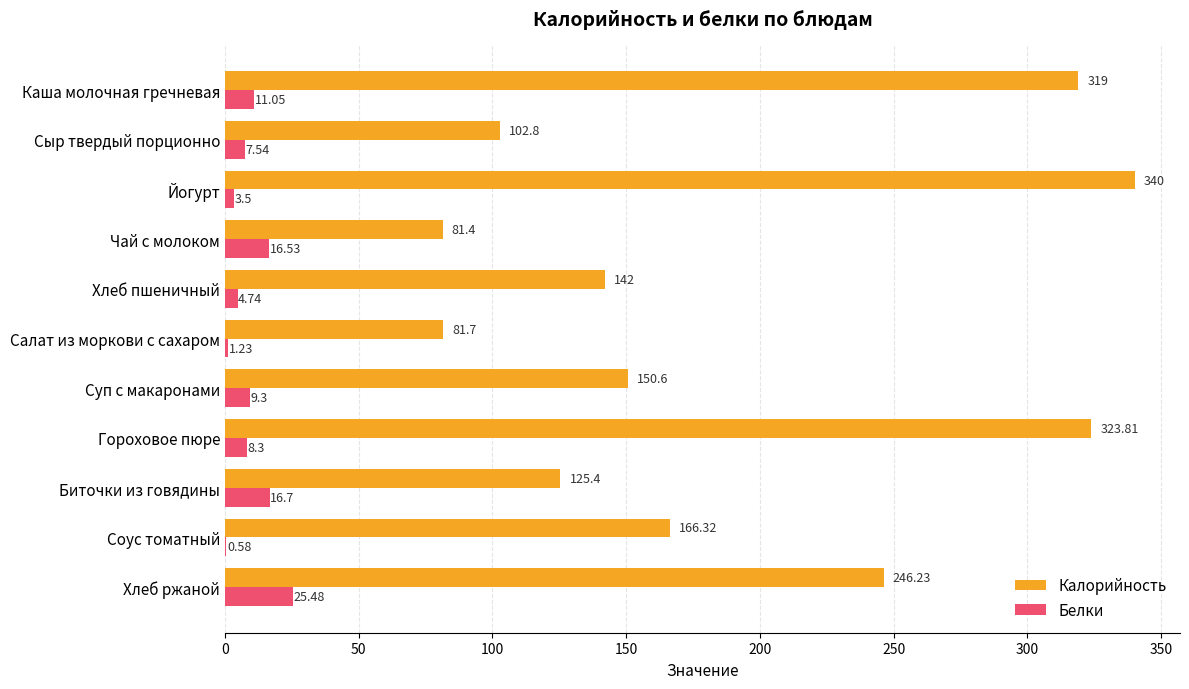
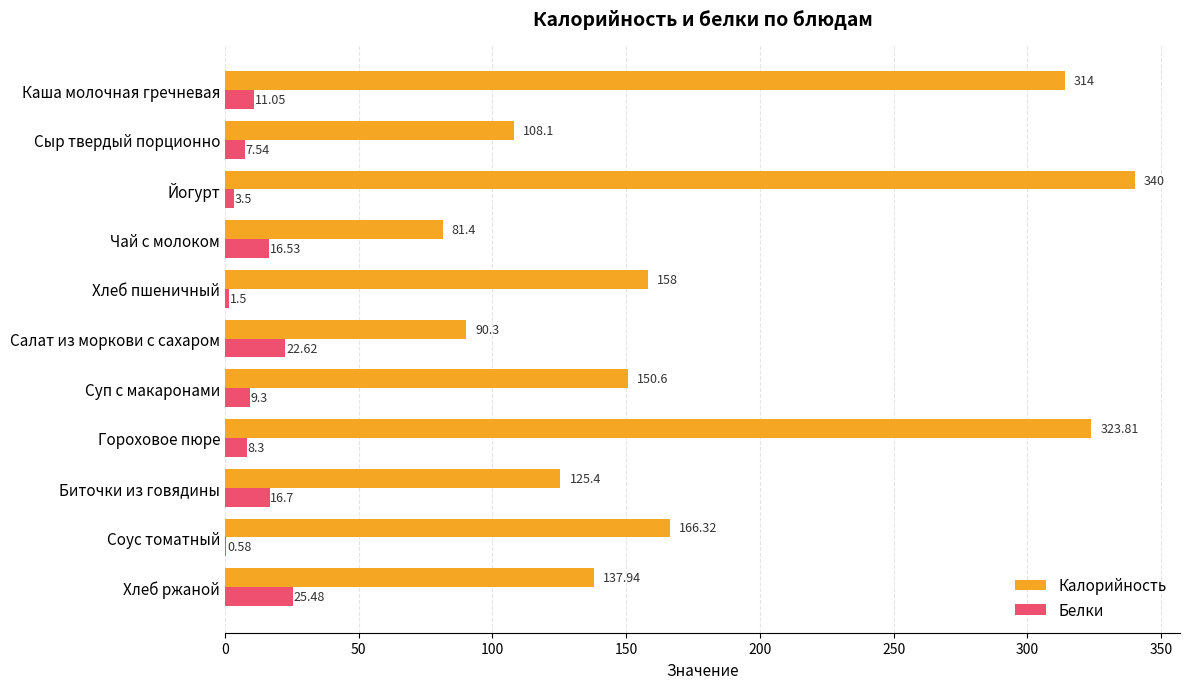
  {
    "Калорийность": {
-     "Каша молочная гречневая": 319,
-     "Сыр твердый порционно": 102.8,
+     "Каша молочная гречневая": 314,
+     "Сыр твердый порционно": 108.1,
      "Йогурт": 340,
      "Чай с молоком": 81.4,
-     "Хлеб пшеничный": 142,
-     "Салат из моркови с сахаром": 81.7,
+     "Хлеб пшеничный": 158,
+     "Салат из моркови с сахаром": 90.3,
      "Суп с макаронами": 150.6,
      "Гороховое пюре": 323.81,
      "Биточки из говядины": 125.4,
      "Соус томатный": 166.32,
-     "Хлеб ржаной": 246.23
+     "Хлеб ржаной": 137.94
    },
    "Белки": {
      "Каша молочная гречневая": 11.05,
      "Сыр твердый порционно": 7.54,
      "Йогурт": 3.5,
      "Чай с молоком": 16.53,
-     "Хлеб пшеничный": 4.74,
-     "Салат из моркови с сахаром": 1.23,
+     "Хлеб пшеничный": 1.5,
+     "Салат из моркови с сахаром": 22.62,
      "Суп с макаронами": 9.3,
      "Гороховое пюре": 8.3,
      "Биточки из говядины": 16.7,
      "Соус томатный": 0.58,
      "Хлеб ржаной": 25.48
    }
  }
